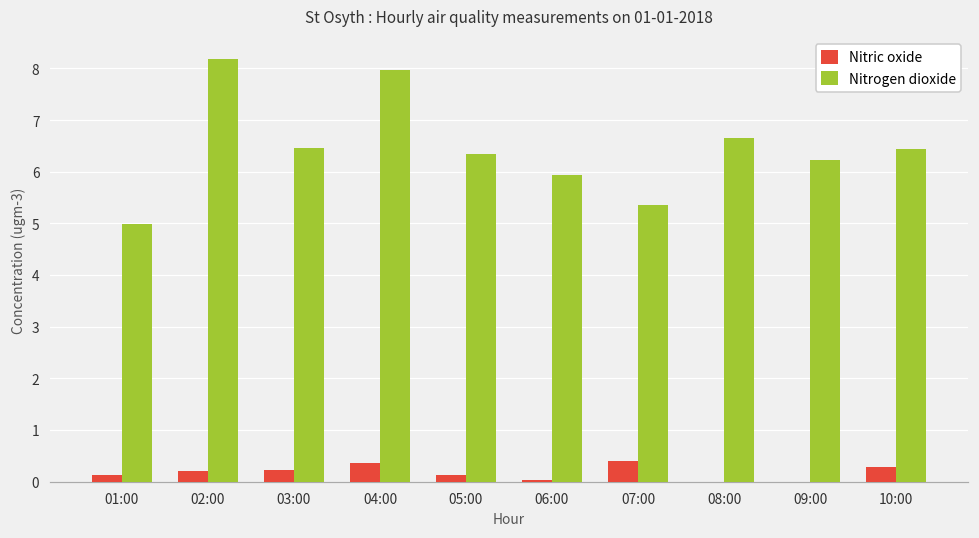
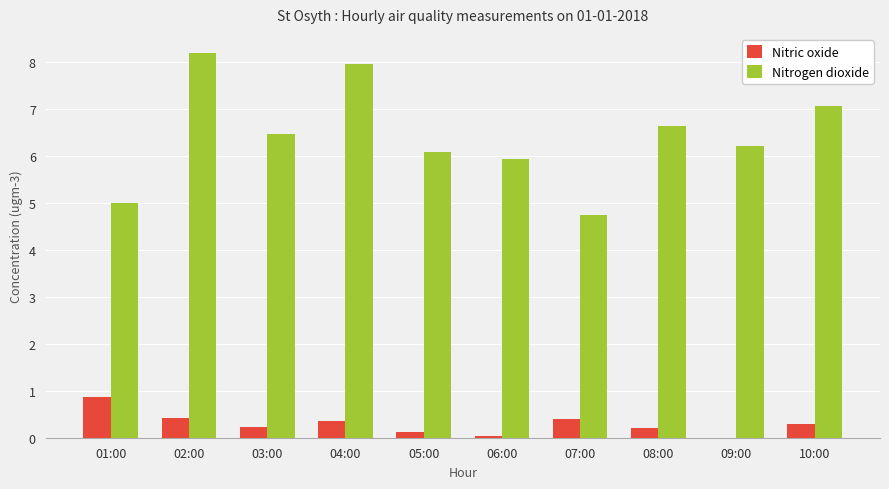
  {
    "Nitric oxide": {
-     "01:00": 0.1,
-     "02:00": 0.2,
+     "01:00": 0.9,
+     "02:00": 0.4,
      "03:00": 0.2,
      "04:00": 0.4,
      "05:00": 0.1,
      "07:00": 0.4,
-     "08:00": 0.0,
+     "08:00": 0.2,
      "09:00": 0.0,
      "10:00": 0.3
    },
    "Nitrogen dioxide": {
      "01:00": 5.0,
      "02:00": 8.2,
      "03:00": 6.5,
      "04:00": 8.0,
-     "05:00": 6.3,
+     "05:00": 6.1,
      "06:00": 5.9,
-     "07:00": 5.4,
+     "07:00": 4.8,
      "08:00": 6.6,
      "09:00": 6.2,
-     "10:00": 6.4
+     "10:00": 7.1
    }
  }
